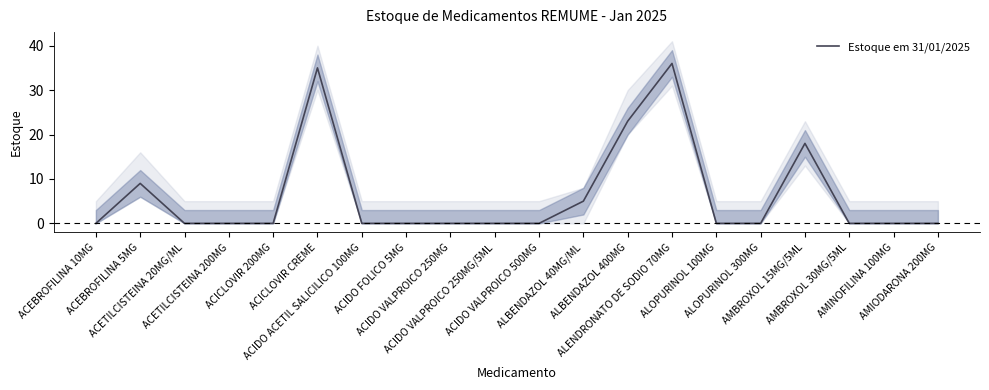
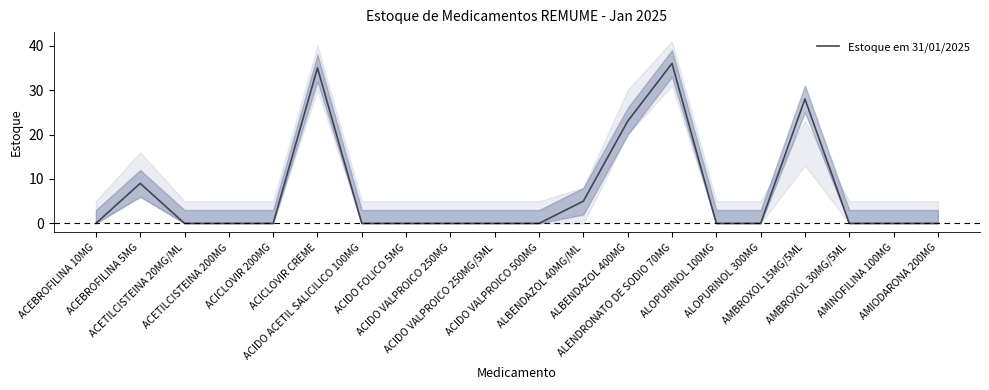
  {
    "Estoque em 31/01/2025": {
      "ACEBROFILINA 10MG": 0,
      "ACEBROFILINA 5MG": 9,
      "ACETILCISTEINA 20MG/ML": 0,
      "ACETILCISTEINA 200MG": 0,
      "ACICLOVIR 200MG": 0,
      "ACICLOVIR CREME": 35,
      "ACIDO ACETIL SALICILICO 100MG": 0,
      "ACIDO FOLICO 5MG": 0,
      "ACIDO VALPROICO 250MG": 0,
      "ACIDO VALPROICO 250MG/5ML": 0,
      "ACIDO VALPROICO 500MG": 0,
      "ALBENDAZOL 40MG/ML": 5,
      "ALBENDAZOL 400MG": 23,
      "ALENDRONATO DE SODIO 70MG": 36,
      "ALOPURINOL 100MG": 0,
      "ALOPURINOL 300MG": 0,
-     "AMBROXOL 15MG/5ML": 18,
+     "AMBROXOL 15MG/5ML": 28,
      "AMBROXOL 30MG/5ML": 0,
      "AMINOFILINA 100MG": 0,
      "AMIODARONA 200MG": 0
    }
  }
